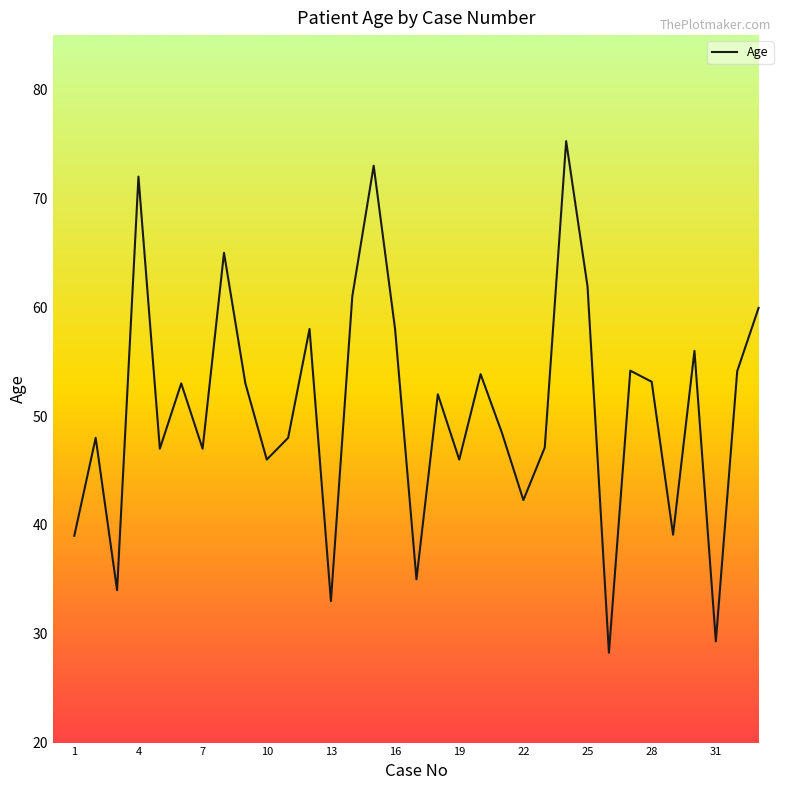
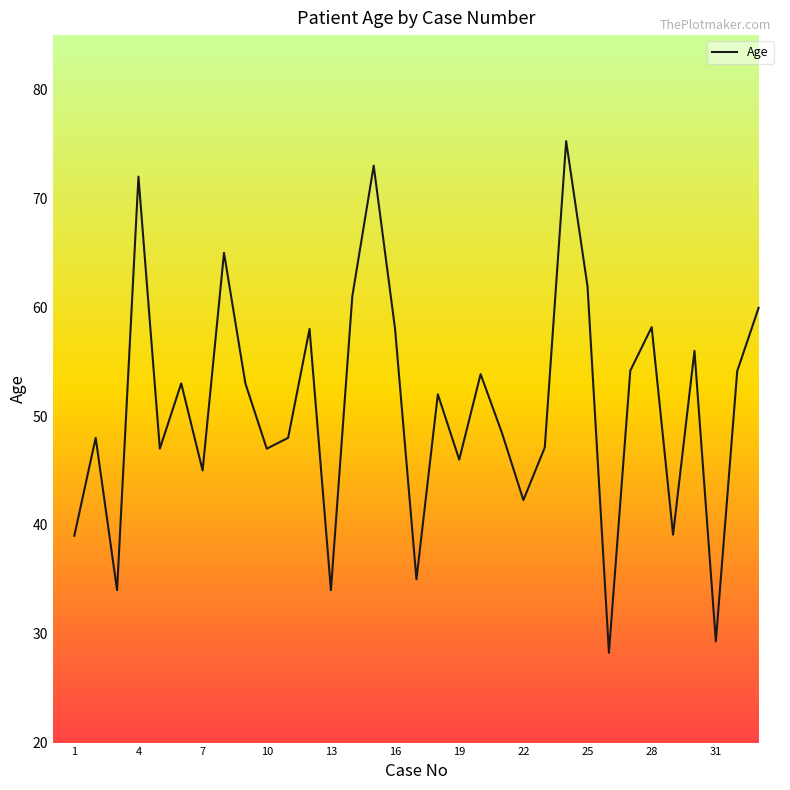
  {
    "1": 39.0,
    "4": 72.0,
-   "7": 47,
-   "10": 46,
-   "13": 33,
+   "7": 45,
+   "10": 47,
+   "13": 34,
    "16": 58.0,
    "19": 46.0,
    "22": 42.3,
    "25": 61.9,
-   "28": 53.2,
+   "28": 58.2,
    "31": 29.3
  }
